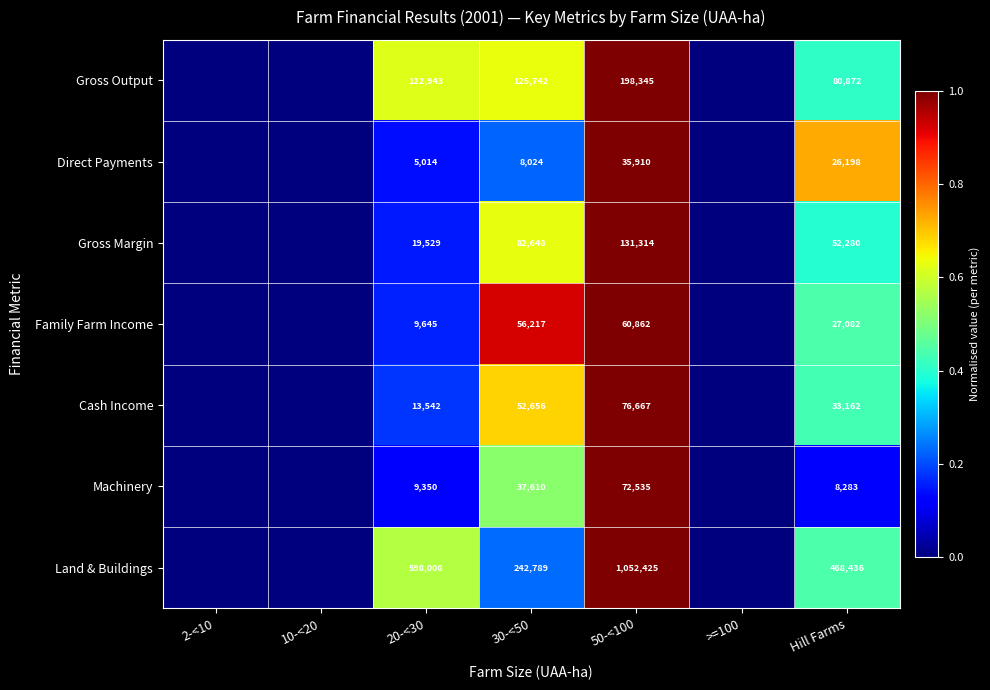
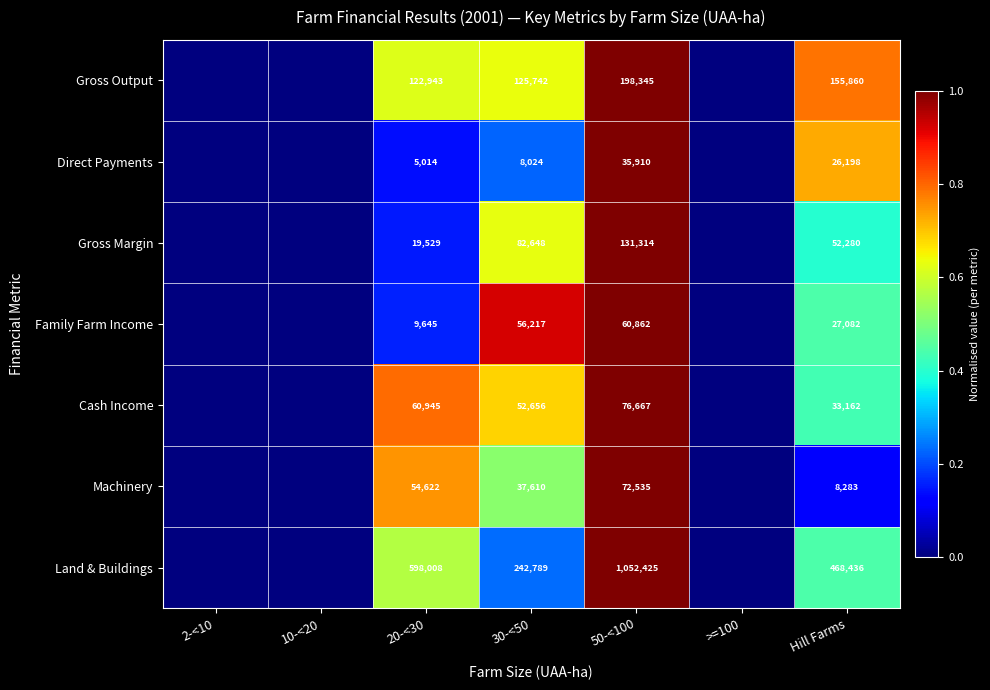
  {
    "Gross Output": {
      "20-<30": "122,943",
      "30-<50": "125,742",
      "50-<100": "198,345",
-     "Hill Farms": "80,872"
+     "Hill Farms": "155,860"
    },
    "Direct Payments": {
      "20-<30": "5,014",
      "30-<50": "8,024",
      "50-<100": "35,910",
      "Hill Farms": "26,198"
    },
    "Gross Margin": {
      "20-<30": "19,529",
      "30-<50": "82,648",
      "50-<100": "131,314",
      "Hill Farms": "52,280"
    },
    "Family Farm Income": {
      "20-<30": "9,645",
      "30-<50": "56,217",
      "50-<100": "60,862",
      "Hill Farms": "27,082"
    },
    "Cash Income": {
-     "20-<30": "13,542",
+     "20-<30": "60,945",
      "30-<50": "52,656",
      "50-<100": "76,667",
      "Hill Farms": "33,162"
    },
    "Machinery": {
-     "20-<30": "9,350",
+     "20-<30": "54,622",
      "30-<50": "37,610",
      "50-<100": "72,535",
      "Hill Farms": "8,283"
    },
    "Land & Buildings": {
      "20-<30": "598,008",
      "30-<50": "242,789",
      "50-<100": "1,052,425",
      "Hill Farms": "468,436"
    }
  }
